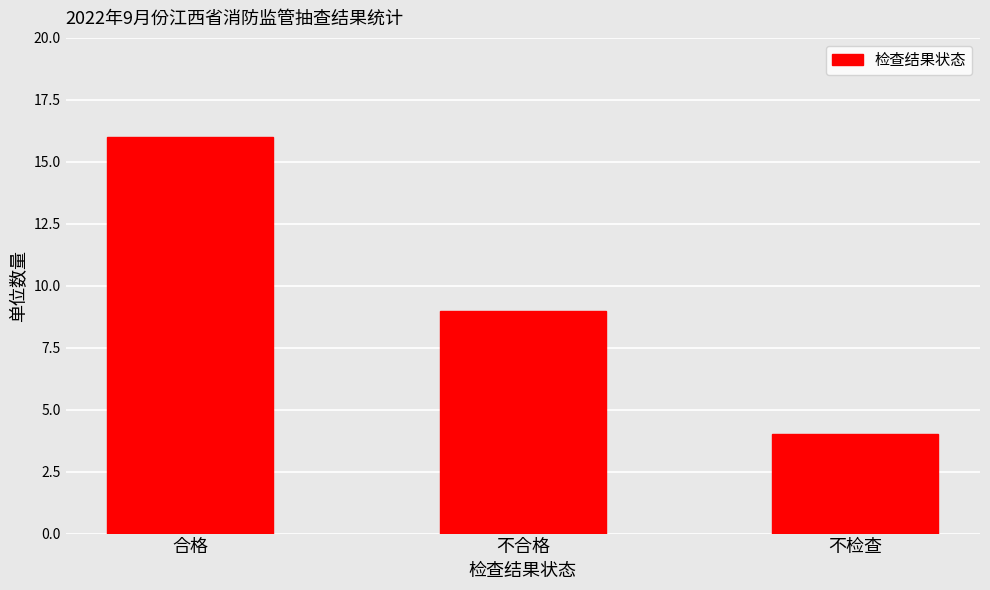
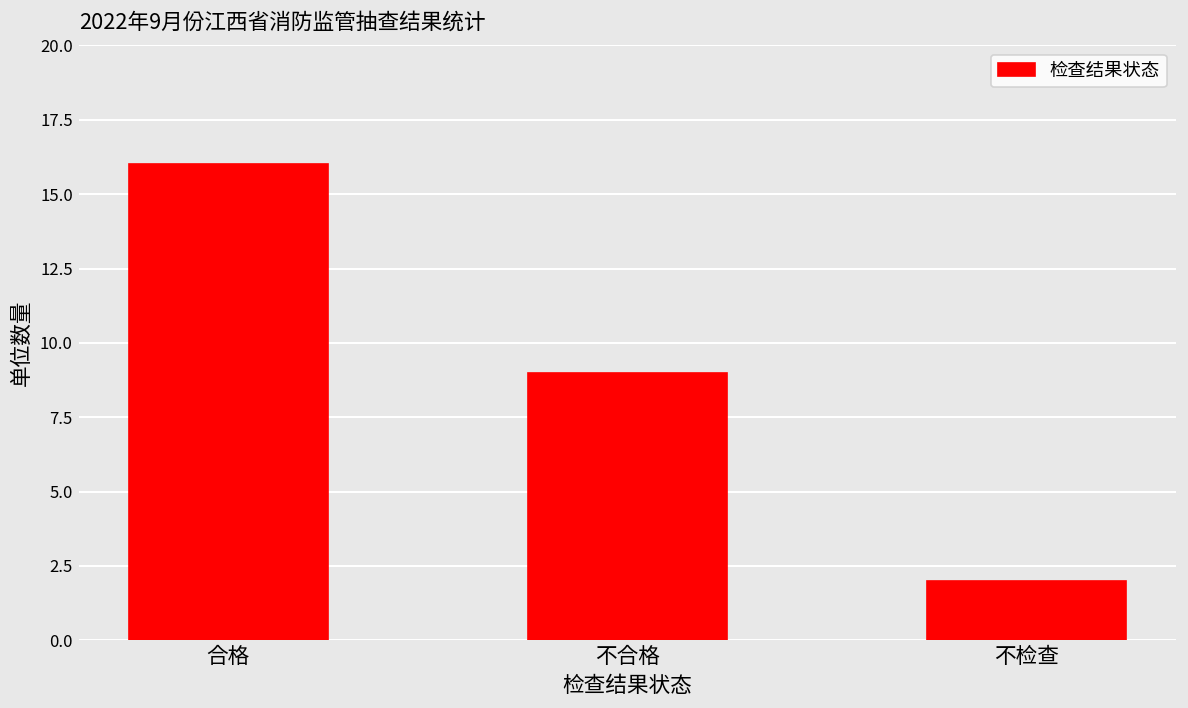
  {
    "合格": 16,
    "不合格": 9,
-   "不检查": 4
+   "不检查": 2
  }
